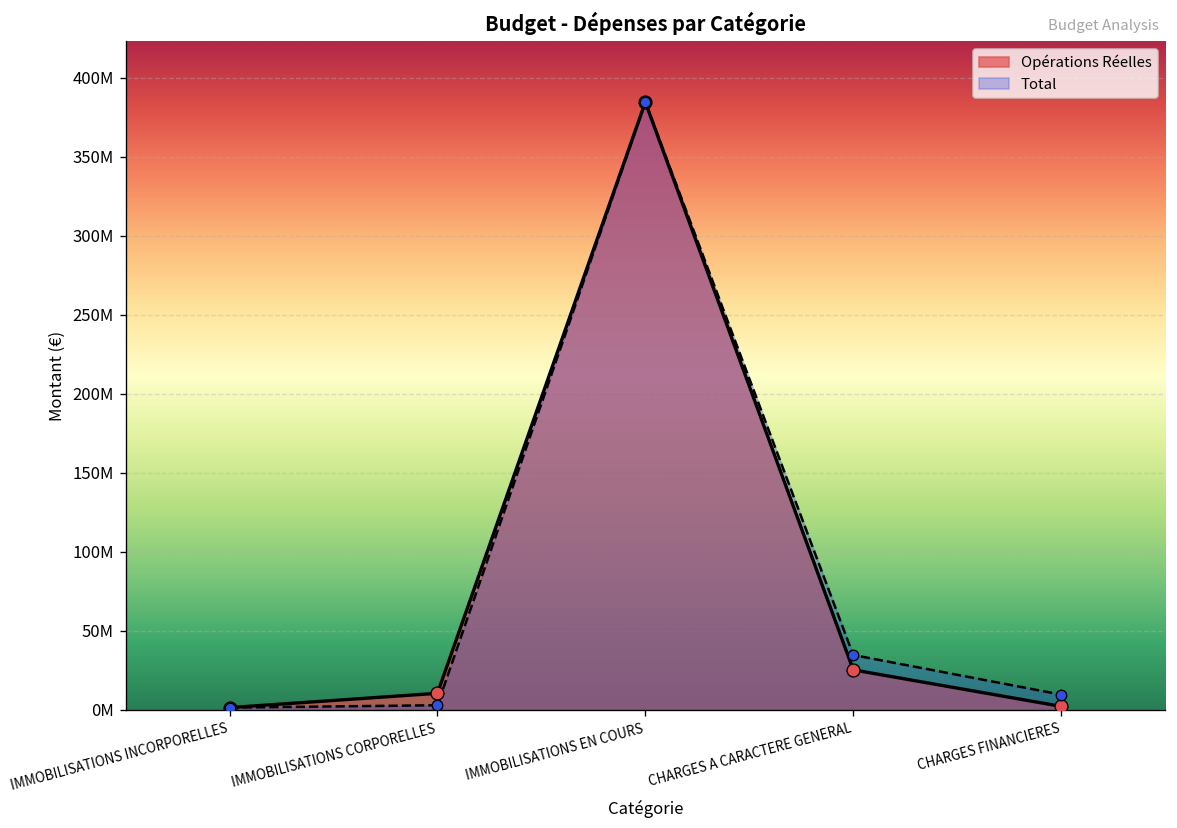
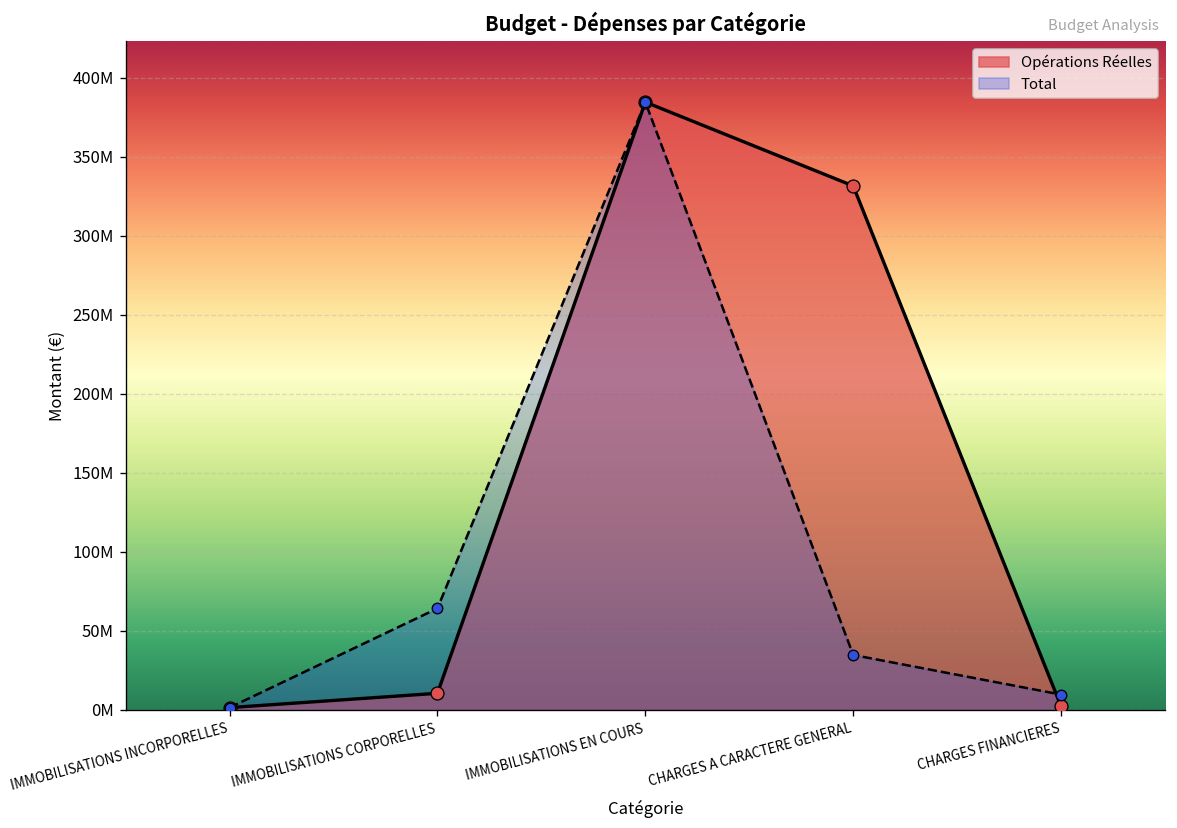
  {
    "Opérations Réelles": {
      "IMMOBILISATIONS CORPORELLES": 11000000,
-     "CHARGES A CARACTERE GENERAL": 25000000,
+     "CHARGES A CARACTERE GENERAL": 332000000,
      "CHARGES FINANCIERES": 2000000
    },
    "Total": {
-     "IMMOBILISATIONS CORPORELLES": 3000000,
+     "IMMOBILISATIONS CORPORELLES": 64000000,
      "CHARGES A CARACTERE GENERAL": 35000000,
      "CHARGES FINANCIERES": 10000000
    }
  }
